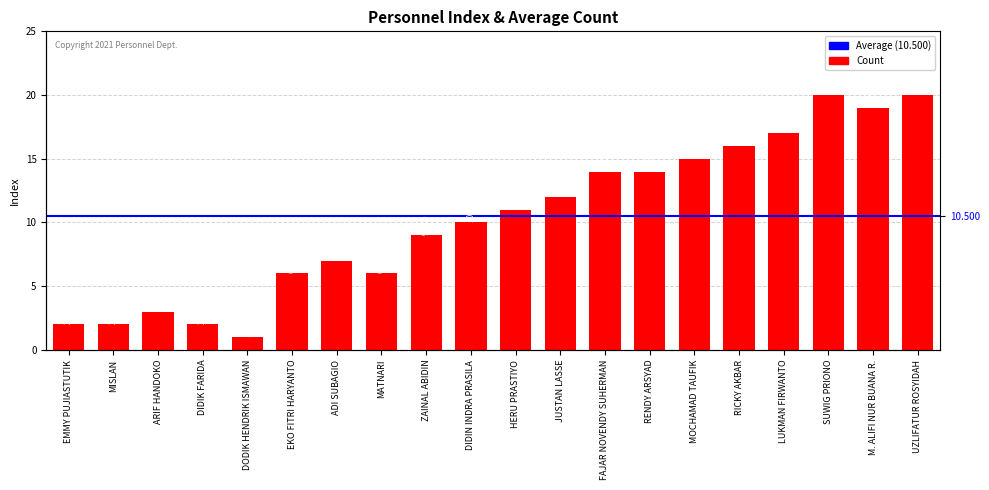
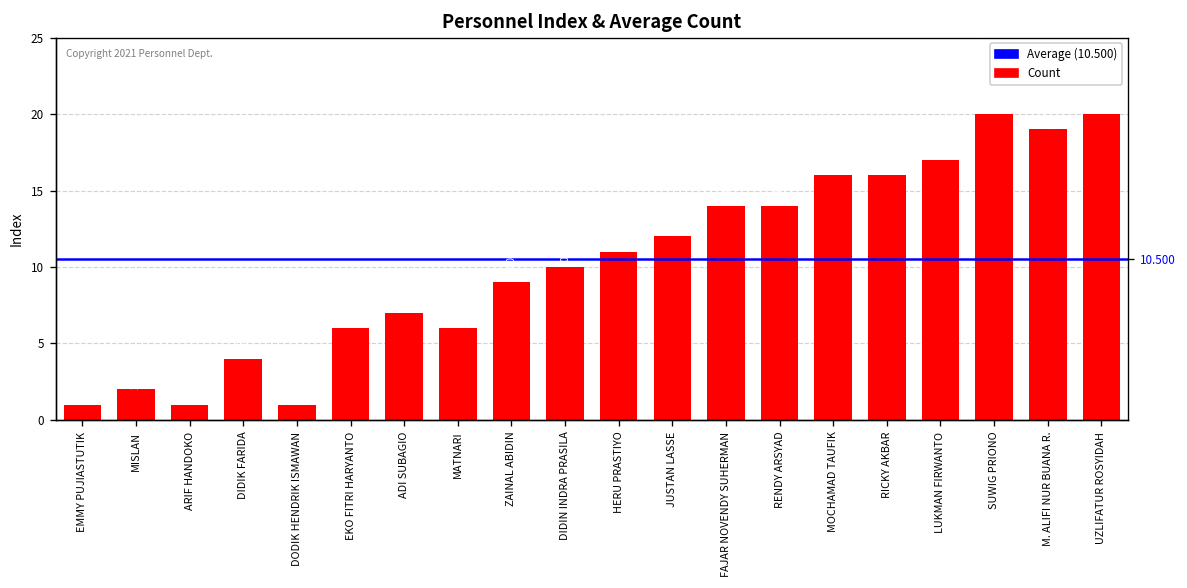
  {
-   "EMMY PUJIASTUTIK": 2,
+   "EMMY PUJIASTUTIK": 1,
    "MISLAN": 2,
-   "ARIF HANDOKO": 3,
-   "DIDIK FARIDA": 2,
+   "ARIF HANDOKO": 1,
+   "DIDIK FARIDA": 4,
    "DODIK HENDRIK ISMAWAN": 1,
    "EKO FITRI HARYANTO": 6,
    "ADI SUBAGIO": 7,
    "MATNARI": 6,
    "ZAINAL ABIDIN": 9,
    "DIDIN INDRA PRASILA": 10,
    "HERU PRASTIYO": 11,
    "JUSTAN LASSE": 12,
    "FAJAR NOVENDY SUHERMAN": 14,
    "RENDY ARSYAD": 14,
-   "MOCHAMAD TAUFIK": 15,
+   "MOCHAMAD TAUFIK": 16,
    "RICKY AKBAR": 16,
    "LUKMAN FIRWANTO": 17,
    "SUWIG PRIONO": 20,
    "M. ALIFI NUR BUANA R.": 19,
    "UZLIFATUR ROSYIDAH": 20
  }
